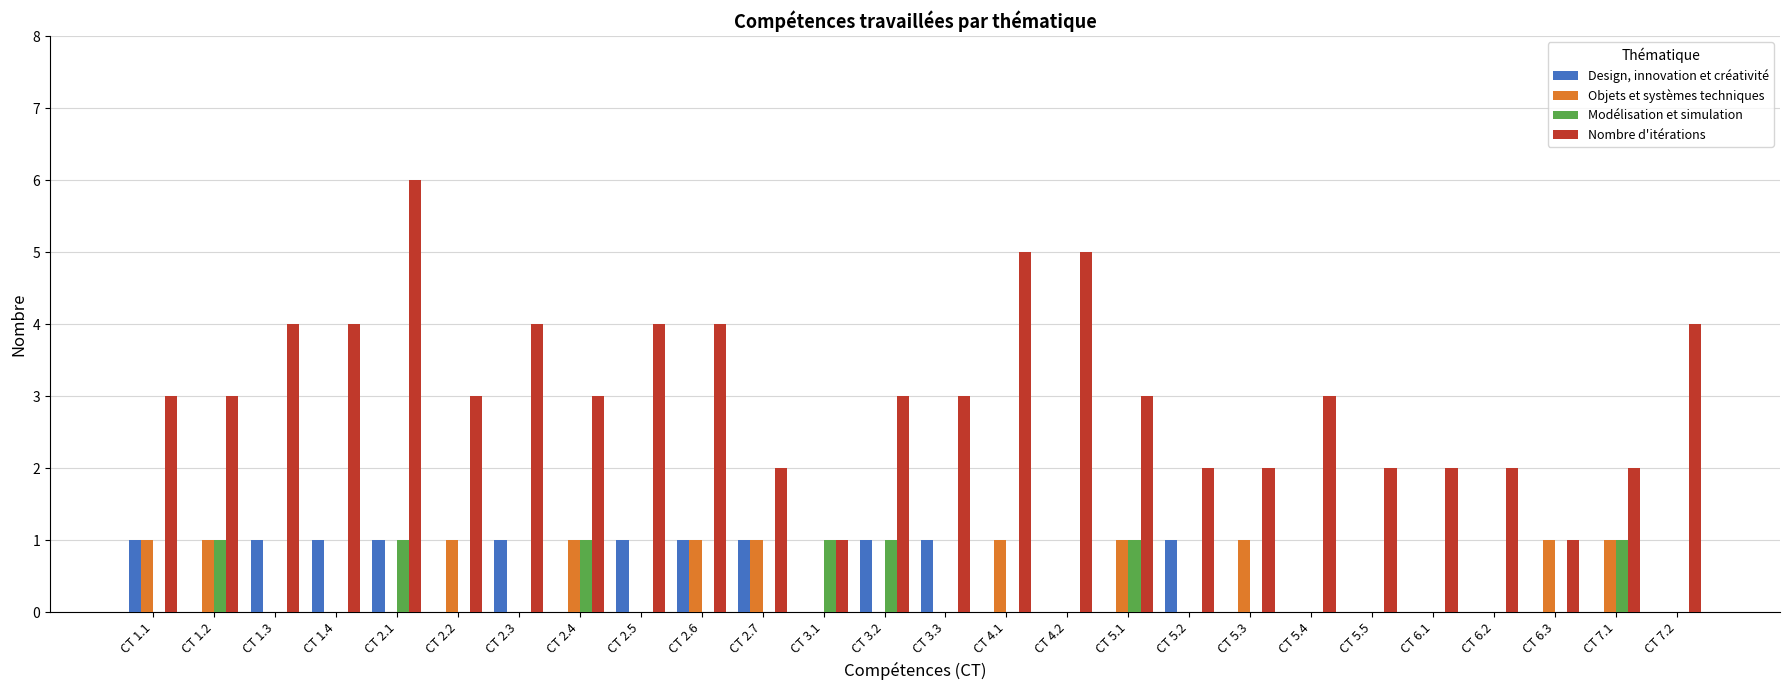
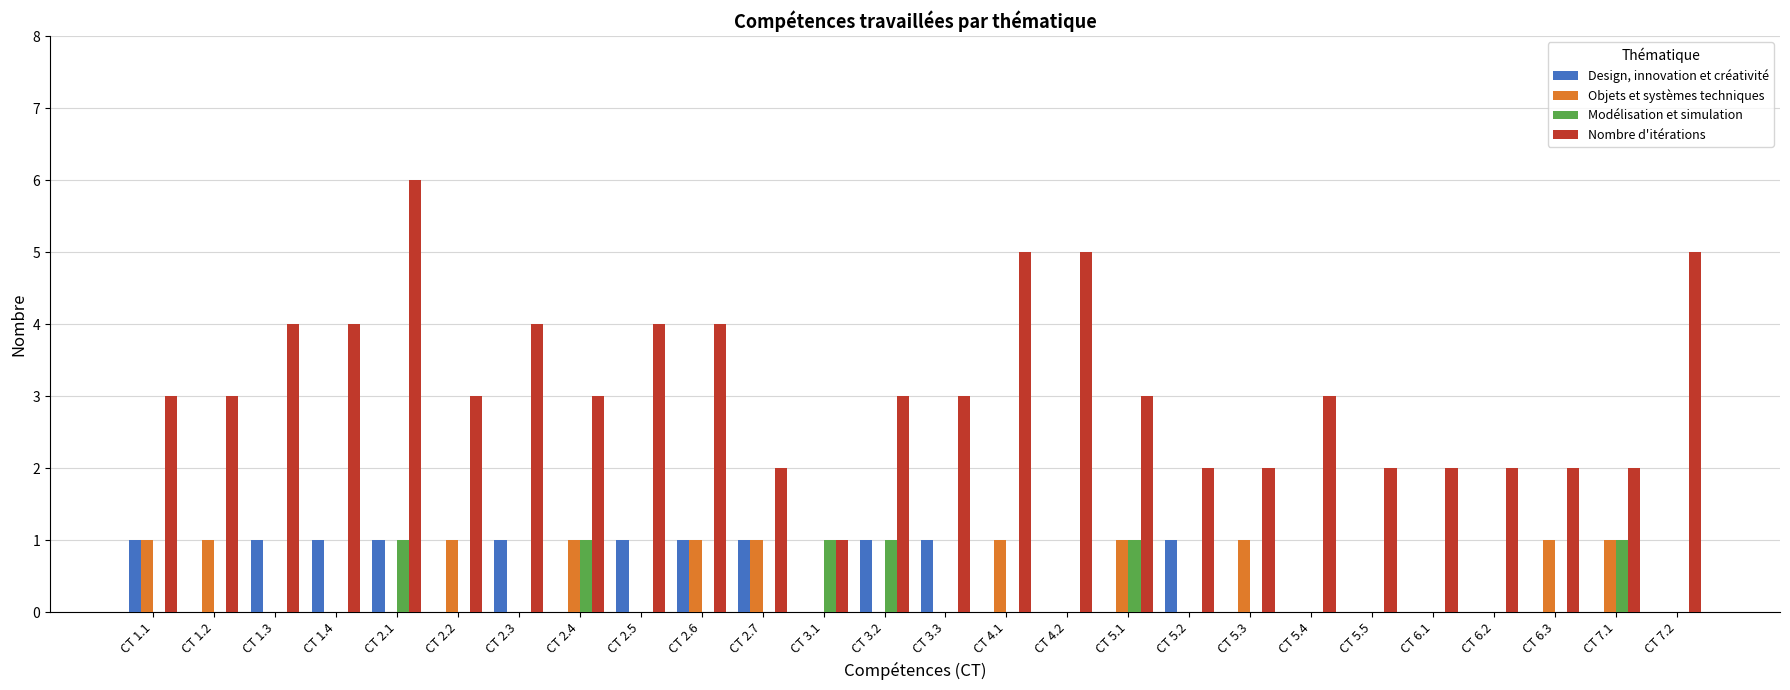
  {
    "Design, innovation et créativité": {
      "CT 1.1": 1,
      "CT 1.2": 0,
      "CT 1.3": 1,
      "CT 1.4": 1,
      "CT 2.1": 1,
      "CT 2.2": 0,
      "CT 2.3": 1,
      "CT 2.4": 0,
      "CT 2.5": 1,
      "CT 2.6": 1,
      "CT 2.7": 1,
      "CT 3.1": 0,
      "CT 3.2": 1,
      "CT 3.3": 1,
      "CT 4.1": 0,
      "CT 4.2": 0,
      "CT 5.1": 0,
      "CT 5.2": 1,
      "CT 5.3": 0,
      "CT 5.4": 0,
      "CT 5.5": 0,
      "CT 6.1": 0,
      "CT 6.2": 0,
      "CT 6.3": 0,
      "CT 7.1": 0,
      "CT 7.2": 0
    },
    "Objets et systèmes techniques": {
      "CT 1.1": 1,
      "CT 1.2": 1,
      "CT 1.3": 0,
      "CT 1.4": 0,
      "CT 2.1": 0,
      "CT 2.2": 1,
      "CT 2.3": 0,
      "CT 2.4": 1,
      "CT 2.5": 0,
      "CT 2.6": 1,
      "CT 2.7": 1,
      "CT 3.1": 0,
      "CT 3.2": 0,
      "CT 3.3": 0,
      "CT 4.1": 1,
      "CT 4.2": 0,
      "CT 5.1": 1,
      "CT 5.2": 0,
      "CT 5.3": 1,
      "CT 5.4": 0,
      "CT 5.5": 0,
      "CT 6.1": 0,
      "CT 6.2": 0,
      "CT 6.3": 1,
      "CT 7.1": 1,
      "CT 7.2": 0
    },
    "Modélisation et simulation": {
      "CT 1.1": 0,
-     "CT 1.2": 1,
+     "CT 1.2": 0,
      "CT 1.3": 0,
      "CT 1.4": 0,
      "CT 2.1": 1,
      "CT 2.2": 0,
      "CT 2.3": 0,
      "CT 2.4": 1,
      "CT 2.5": 0,
      "CT 2.6": 0,
      "CT 2.7": 0,
      "CT 3.1": 1,
      "CT 3.2": 1,
      "CT 3.3": 0,
      "CT 4.1": 0,
      "CT 4.2": 0,
      "CT 5.1": 1,
      "CT 5.2": 0,
      "CT 5.3": 0,
      "CT 5.4": 0,
      "CT 5.5": 0,
      "CT 6.1": 0,
      "CT 6.2": 0,
      "CT 6.3": 0,
      "CT 7.1": 1,
      "CT 7.2": 0
    },
    "Nombre d'itérations": {
      "CT 1.1": 3,
      "CT 1.2": 3,
      "CT 1.3": 4,
      "CT 1.4": 4,
      "CT 2.1": 6,
      "CT 2.2": 3,
      "CT 2.3": 4,
      "CT 2.4": 3,
      "CT 2.5": 4,
      "CT 2.6": 4,
      "CT 2.7": 2,
      "CT 3.1": 1,
      "CT 3.2": 3,
      "CT 3.3": 3,
      "CT 4.1": 5,
      "CT 4.2": 5,
      "CT 5.1": 3,
      "CT 5.2": 2,
      "CT 5.3": 2,
      "CT 5.4": 3,
      "CT 5.5": 2,
      "CT 6.1": 2,
      "CT 6.2": 2,
-     "CT 6.3": 1,
+     "CT 6.3": 2,
      "CT 7.1": 2,
-     "CT 7.2": 4
+     "CT 7.2": 5
    }
  }
